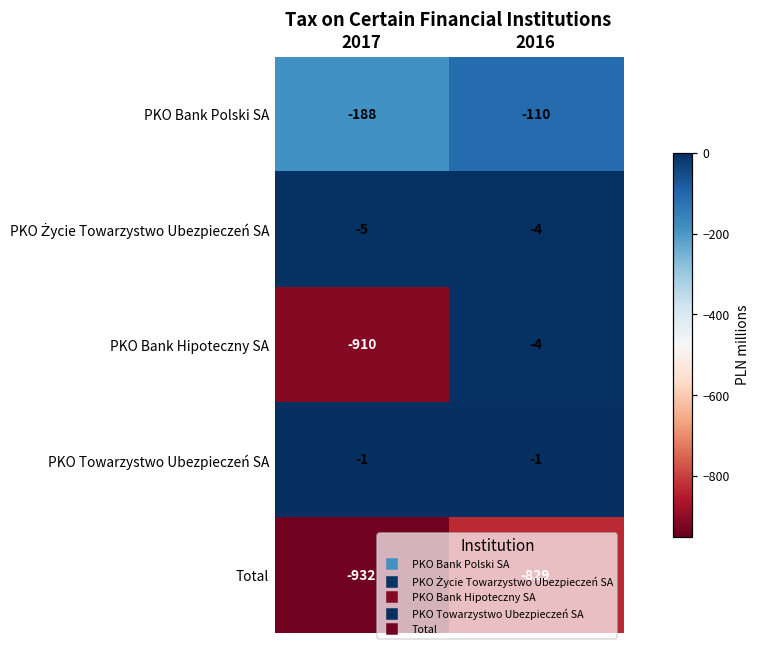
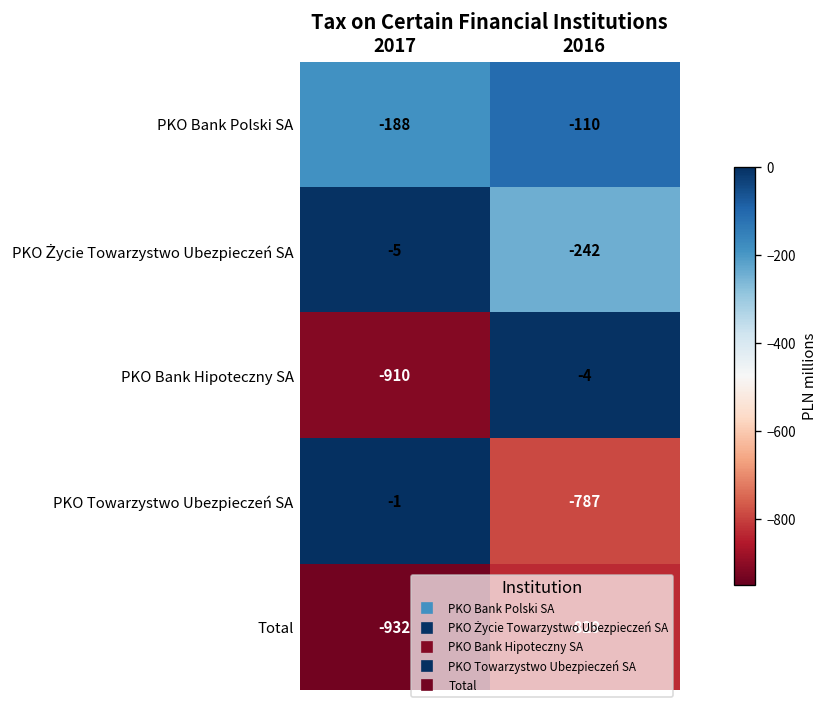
  {
    "PKO Bank Polski SA": {
      "2017": -188,
      "2016": -110
    },
    "PKO Życie Towarzystwo Ubezpieczeń SA": {
      "2017": -5,
-     "2016": -4
+     "2016": -242
    },
    "PKO Bank Hipoteczny SA": {
      "2017": -910,
      "2016": -4
    },
    "PKO Towarzystwo Ubezpieczeń SA": {
      "2017": -1,
-     "2016": -1
+     "2016": -787
    },
    "Total": {
      "2017": -932
    }
  }
